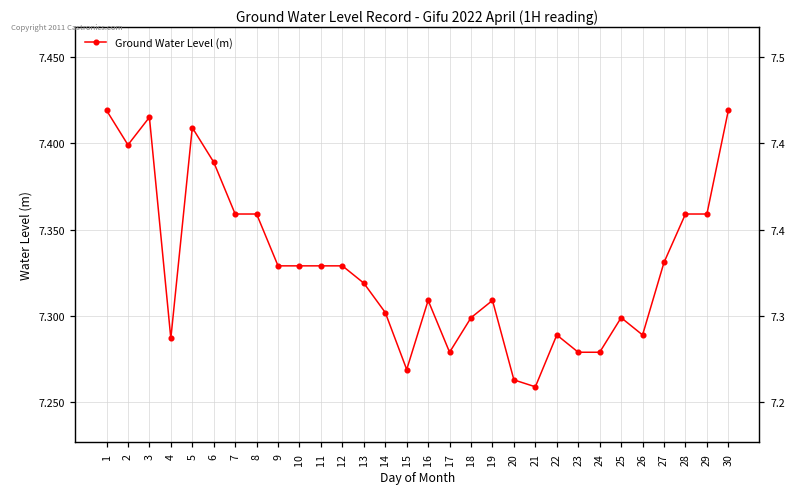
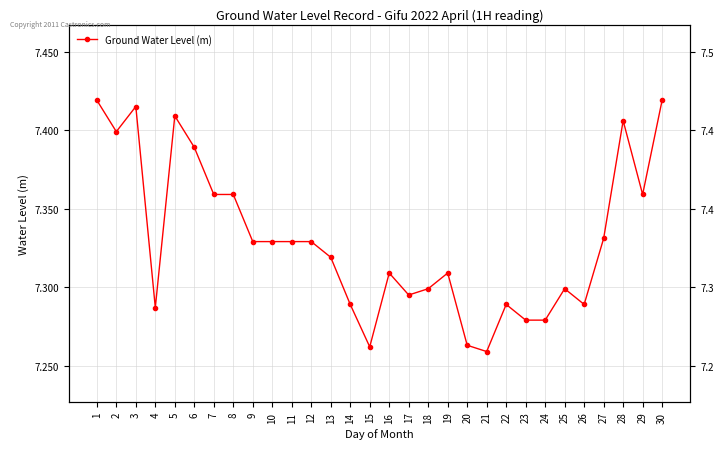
  {
    "1": 7.419,
    "2": 7.399,
    "3": 7.415,
    "4": 7.287,
    "5": 7.409,
    "6": 7.389,
    "7": 7.359,
    "8": 7.359,
    "9": 7.329,
    "10": 7.329,
    "11": 7.329,
    "12": 7.329,
    "13": 7.319,
-   "14": 7.302,
-   "15": 7.269,
+   "14": 7.289,
+   "15": 7.262,
    "16": 7.309,
-   "17": 7.279,
+   "17": 7.295,
    "18": 7.299,
    "19": 7.309,
    "20": 7.263,
    "21": 7.259,
    "22": 7.289,
    "23": 7.279,
    "24": 7.279,
    "25": 7.299,
    "26": 7.289,
    "27": 7.331,
-   "28": 7.359,
+   "28": 7.406,
    "29": 7.359,
    "30": 7.419
  }
